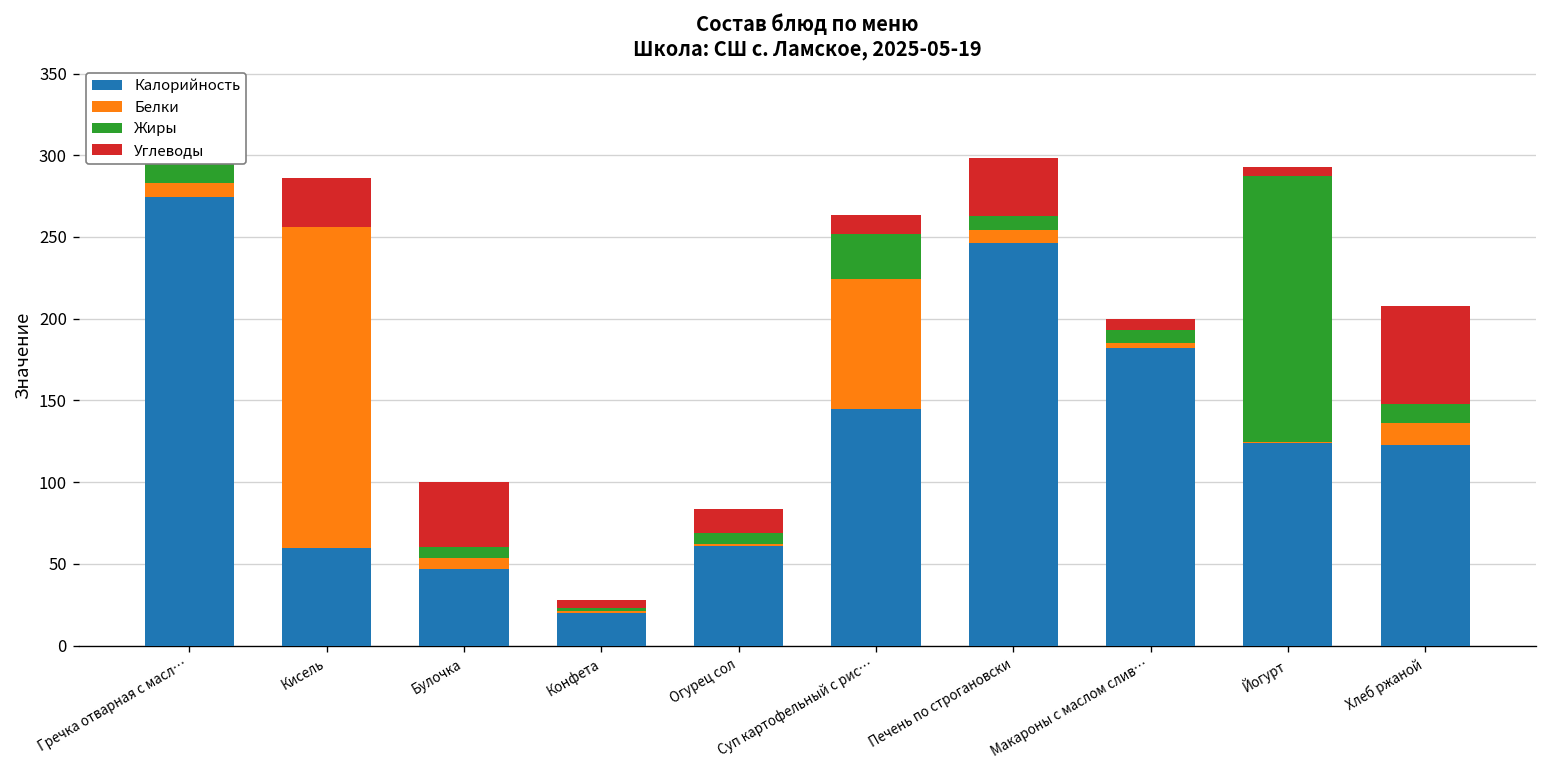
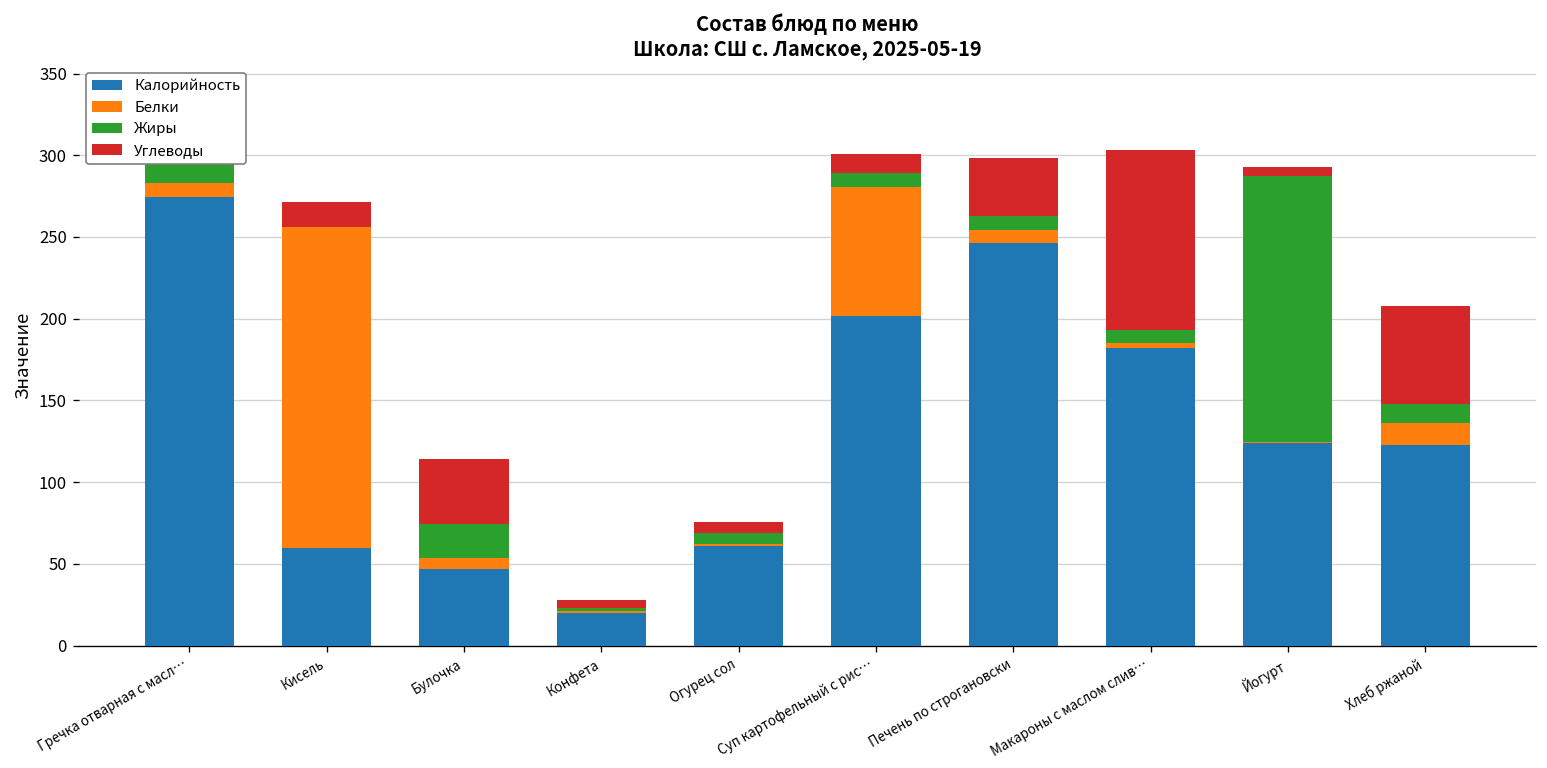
  {
    "Калорийность": {
      "Гречка отварная с масл…": 274,
      "Кисель": 60,
      "Булочка": 47,
      "Конфета": 20,
      "Огурец сол": 61,
-     "Суп картофельный с рис…": 145,
+     "Суп картофельный с рис…": 201,
      "Печень по строгановски": 246,
      "Макароны с маслом слив…": 182,
      "Йогурт": 124,
      "Хлеб ржаной": 123
    },
    "Белки": {
      "Гречка отварная с масл…": 9,
      "Кисель": 196,
      "Булочка": 7,
      "Суп картофельный с рис…": 79,
      "Печень по строгановски": 8,
      "Макароны с маслом слив…": 3,
      "Хлеб ржаной": 13
    },
    "Жиры": {
      "Кисель": 0,
-     "Булочка": 7,
+     "Булочка": 21,
      "Конфета": 2,
      "Огурец сол": 6,
-     "Суп картофельный с рис…": 28,
+     "Суп картофельный с рис…": 9,
      "Печень по строгановски": 9,
      "Макароны с маслом слив…": 8,
      "Йогурт": 163,
      "Хлеб ржаной": 12
    },
    "Углеводы": {
-     "Кисель": 30,
+     "Кисель": 15,
      "Булочка": 39,
      "Конфета": 5,
-     "Огурец сол": 15,
+     "Огурец сол": 7,
      "Суп картофельный с рис…": 12,
      "Печень по строгановски": 35,
-     "Макароны с маслом слив…": 7,
+     "Макароны с маслом слив…": 110,
      "Йогурт": 6,
      "Хлеб ржаной": 60
    }
  }
